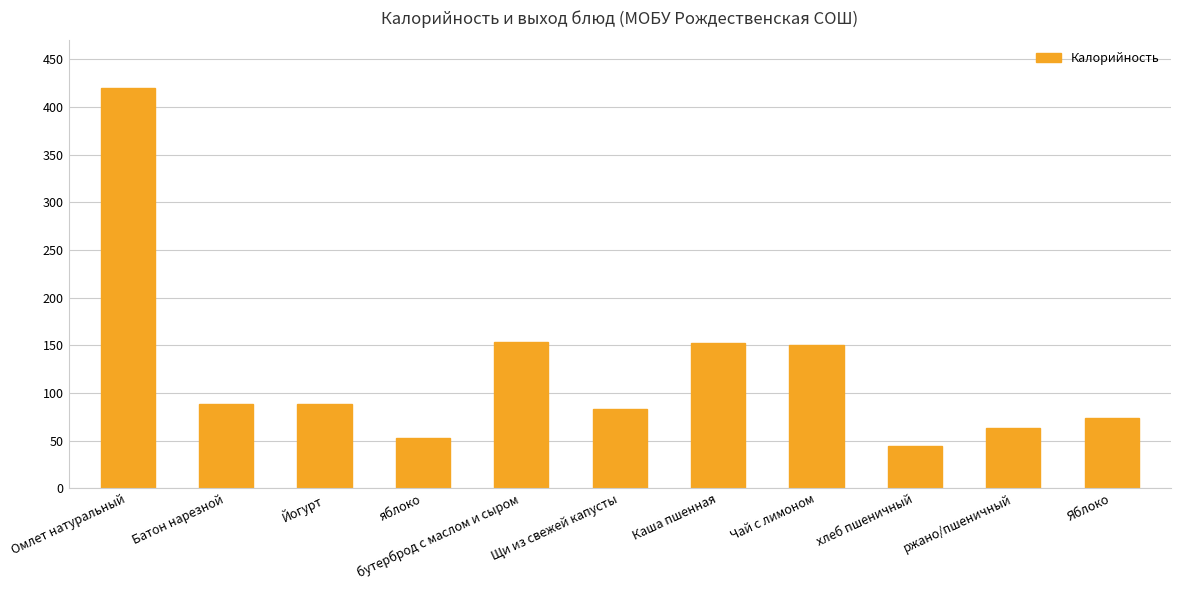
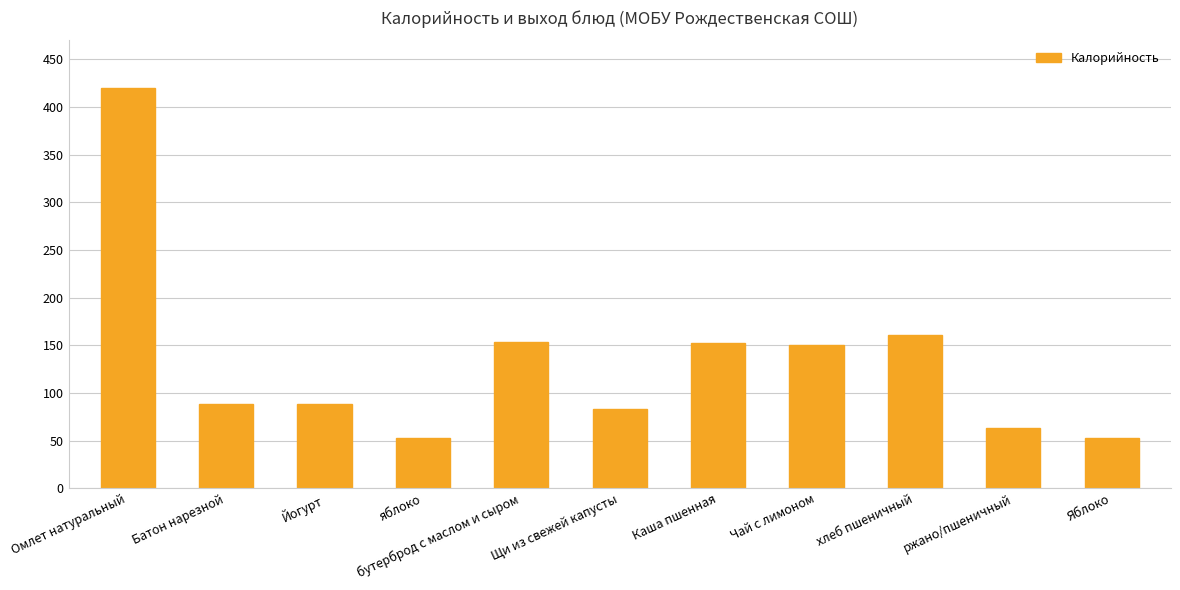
  {
    "Омлет натуральный": 420,
    "Батон нарезной": 90,
    "Йогурт": 90,
    "яблоко": 50,
    "бутерброд с маслом и сыром": 150,
    "Щи из свежей капусты": 80,
    "Каша пшенная": 150,
    "Чай с лимоном": 150,
-   "хлеб пшеничный": 40,
+   "хлеб пшеничный": 160,
    "ржано/пшеничный": 60,
-   "Яблоко": 70
+   "Яблоко": 50
  }
